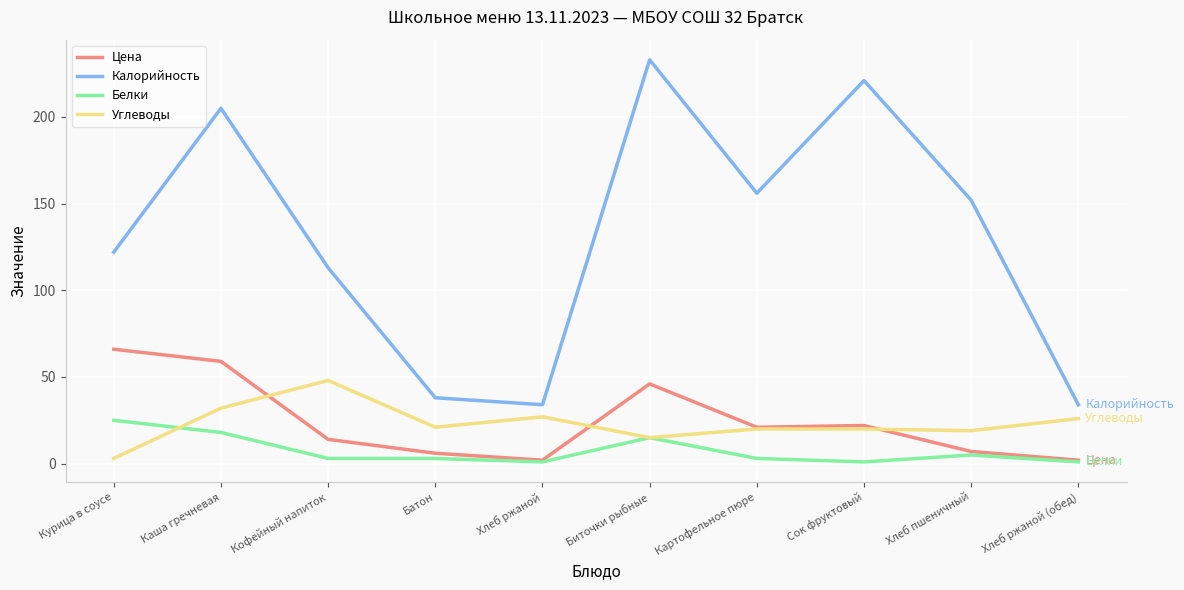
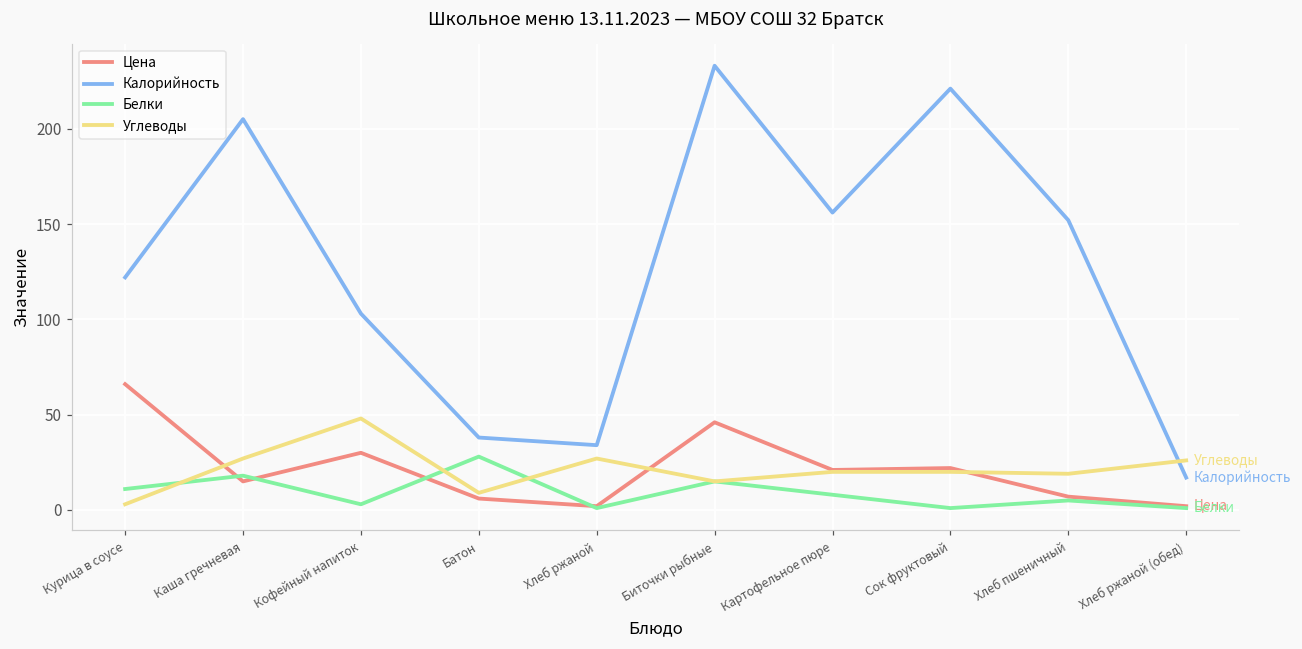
  {
    "Цена": {
      "Курица в соусе": 66,
-     "Каша гречневая": 59,
-     "Кофейный напиток": 14,
+     "Каша гречневая": 15,
+     "Кофейный напиток": 30,
      "Батон": 6,
      "Биточки рыбные": 46,
      "Сок фруктовый": 22,
      "Хлеб пшеничный": 7
    },
    "Калорийность": {
      "Курица в соусе": 122,
      "Каша гречневая": 205,
-     "Кофейный напиток": 113,
+     "Кофейный напиток": 103,
      "Батон": 38,
      "Хлеб ржаной": 34,
      "Биточки рыбные": 233,
      "Картофельное пюре": 156,
      "Сок фруктовый": 221,
      "Хлеб пшеничный": 152,
-     "Хлеб ржаной (обед)": 34
+     "Хлеб ржаной (обед)": 17
    },
    "Белки": {
-     "Курица в соусе": 25,
+     "Курица в соусе": 11,
      "Каша гречневая": 18,
      "Кофейный напиток": 3,
-     "Батон": 3,
-     "Картофельное пюре": 3,
+     "Батон": 28,
+     "Картофельное пюре": 8,
      "Сок фруктовый": 1,
      "Хлеб пшеничный": 5
    },
    "Углеводы": {
      "Курица в соусе": 3,
-     "Каша гречневая": 32,
+     "Каша гречневая": 27,
      "Кофейный напиток": 48,
-     "Батон": 21,
+     "Батон": 9,
      "Хлеб ржаной": 27,
      "Сок фруктовый": 20,
      "Хлеб пшеничный": 19,
      "Хлеб ржаной (обед)": 26
    }
  }
